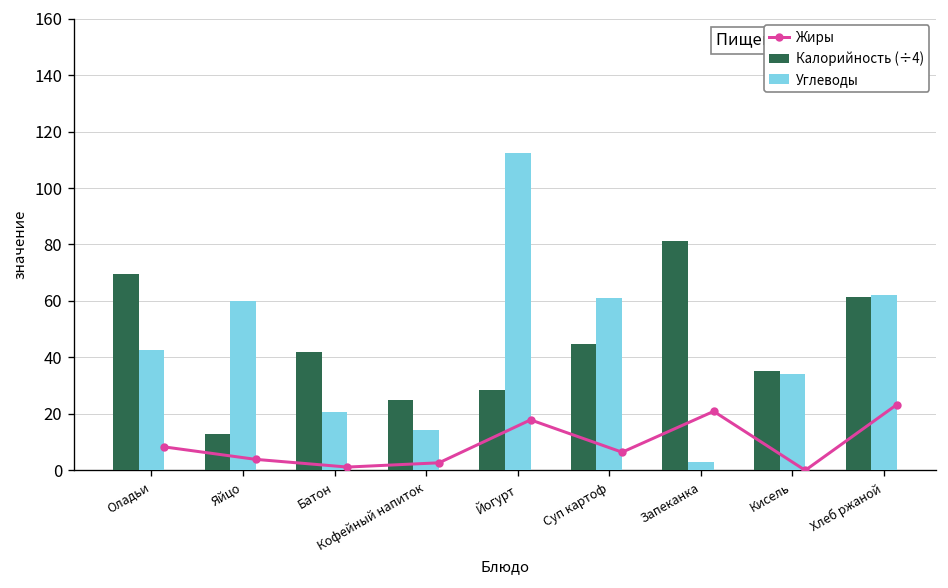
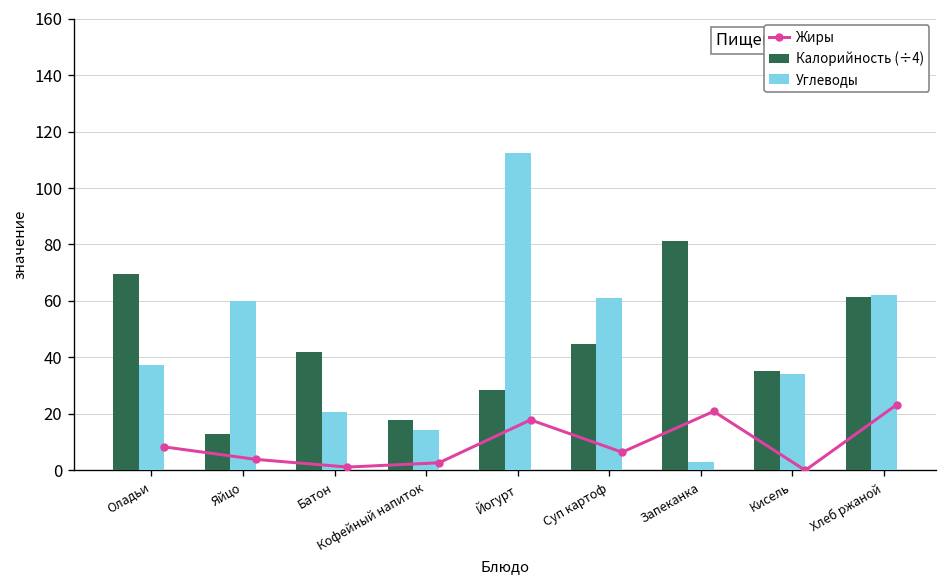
  {
    "Калорийность (÷4)": {
      "Оладьи": 70,
      "Яйцо": 13,
      "Батон": 42,
-     "Кофейный напиток": 25,
+     "Кофейный напиток": 18,
      "Йогурт": 29,
      "Суп картоф": 45,
      "Запеканка": 81,
      "Кисель": 35,
      "Хлеб ржаной": 62
    },
    "Углеводы": {
-     "Оладьи": 43,
+     "Оладьи": 37,
      "Яйцо": 60,
      "Батон": 21,
      "Кофейный напиток": 14,
      "Йогурт": 113,
      "Суп картоф": 61,
      "Запеканка": 3,
      "Кисель": 34,
      "Хлеб ржаной": 62
    }
  }
